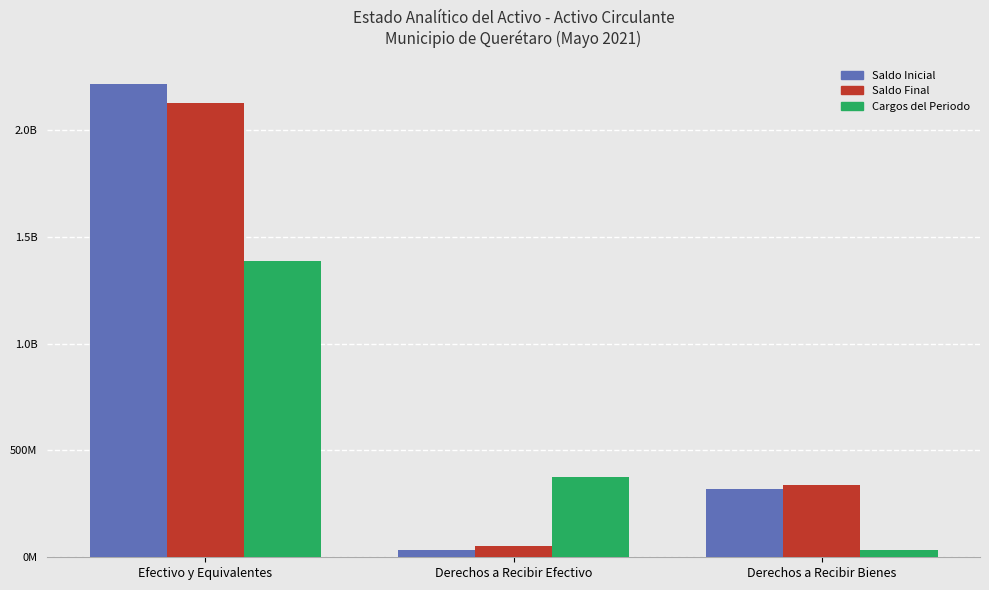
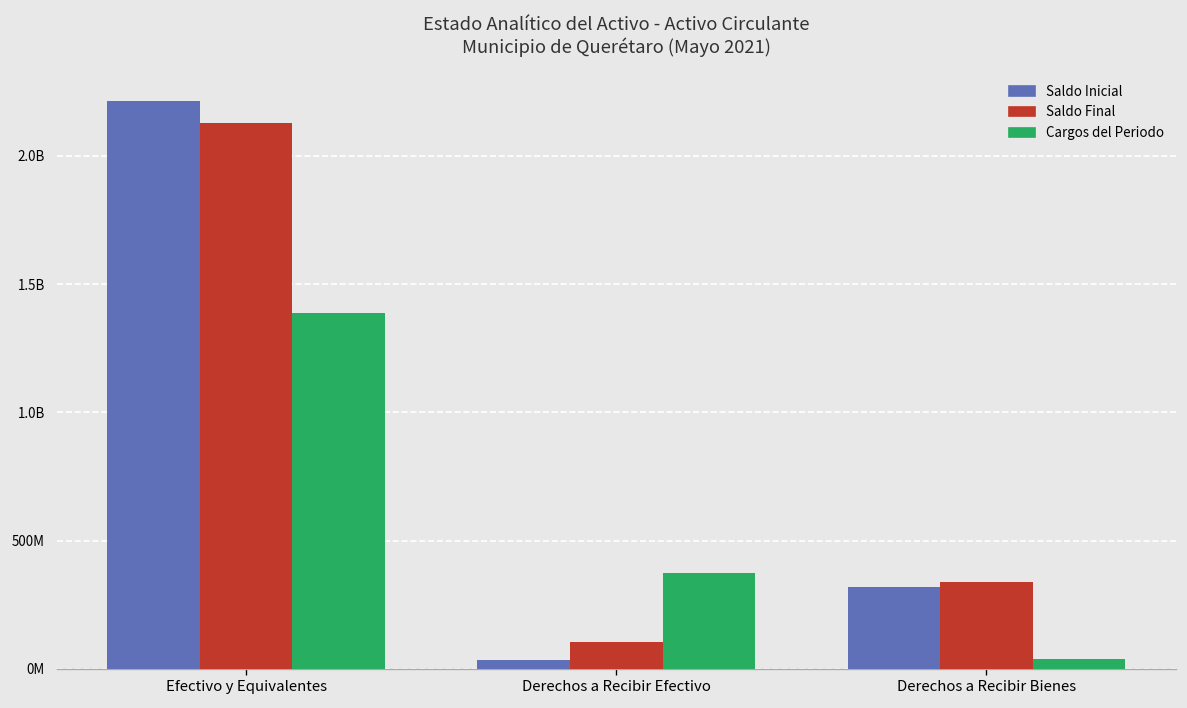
  {
    "Saldo Inicial": {
      "Efectivo y Equivalentes": 2210000000,
      "Derechos a Recibir Efectivo": 30000000,
      "Derechos a Recibir Bienes": 320000000
    },
    "Saldo Final": {
      "Efectivo y Equivalentes": 2130000000,
-     "Derechos a Recibir Efectivo": 50000000,
+     "Derechos a Recibir Efectivo": 100000000,
      "Derechos a Recibir Bienes": 340000000
    },
    "Cargos del Periodo": {
      "Efectivo y Equivalentes": 1390000000,
      "Derechos a Recibir Efectivo": 380000000,
      "Derechos a Recibir Bienes": 40000000
    }
  }
